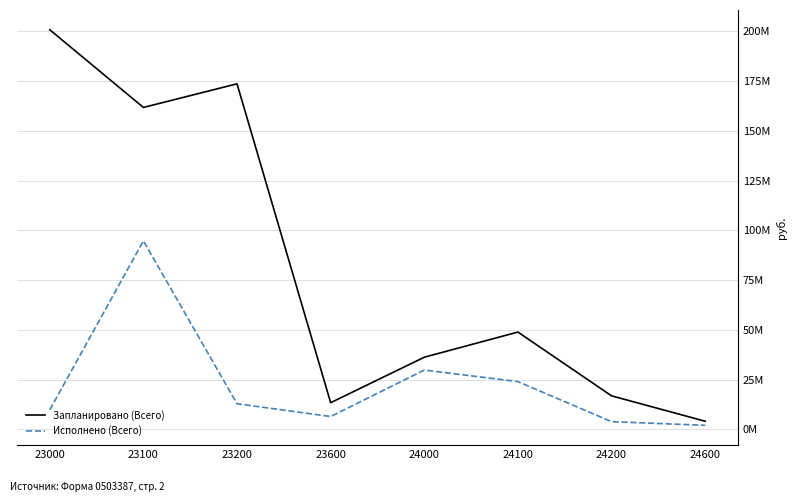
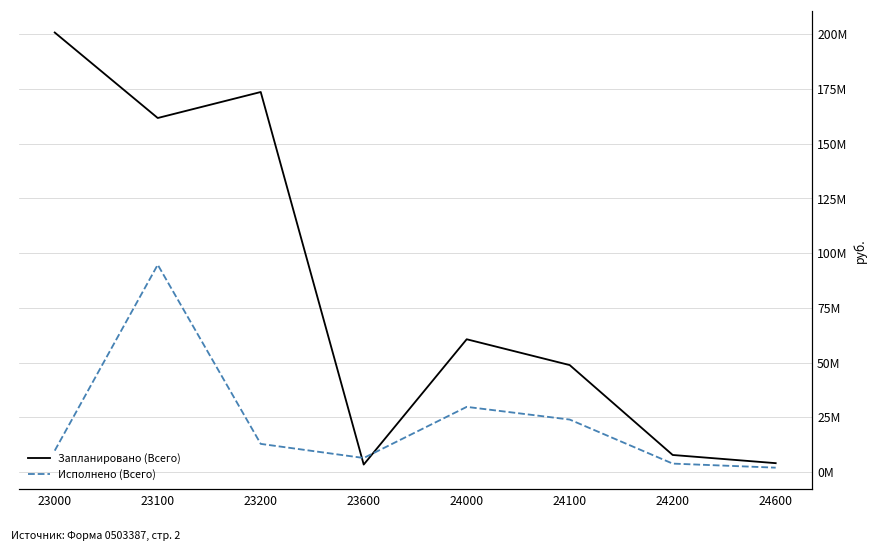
  {
    "Запланировано (Всего)": {
      "23000": 201000000,
      "23100": 162000000,
      "23200": 174000000,
-     "23600": 13000000,
-     "24000": 36000000,
+     "23600": 3000000,
+     "24000": 61000000,
      "24100": 49000000,
-     "24200": 17000000,
+     "24200": 8000000,
      "24600": 4000000
    },
    "Исполнено (Всего)": {
      "23000": 10000000,
      "23100": 95000000,
      "23200": 13000000,
      "23600": 6000000,
      "24000": 30000000,
      "24100": 24000000,
      "24200": 4000000,
      "24600": 2000000
    }
  }
